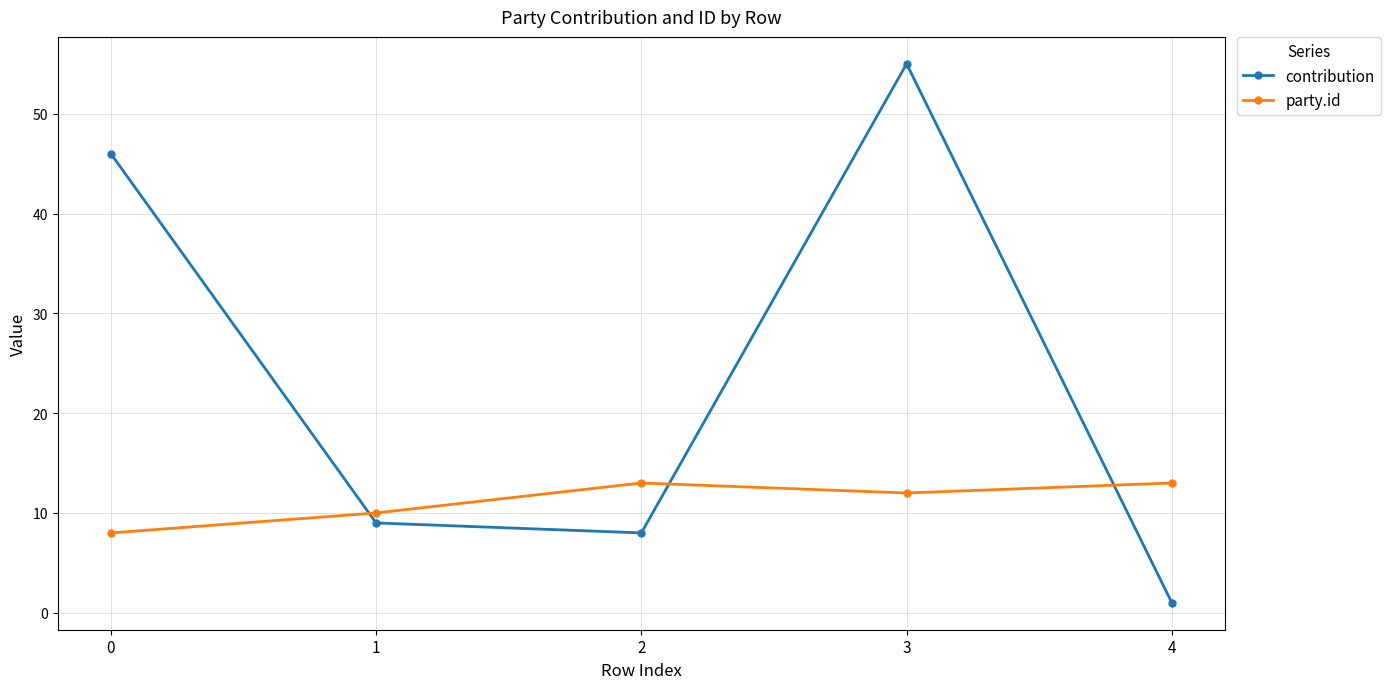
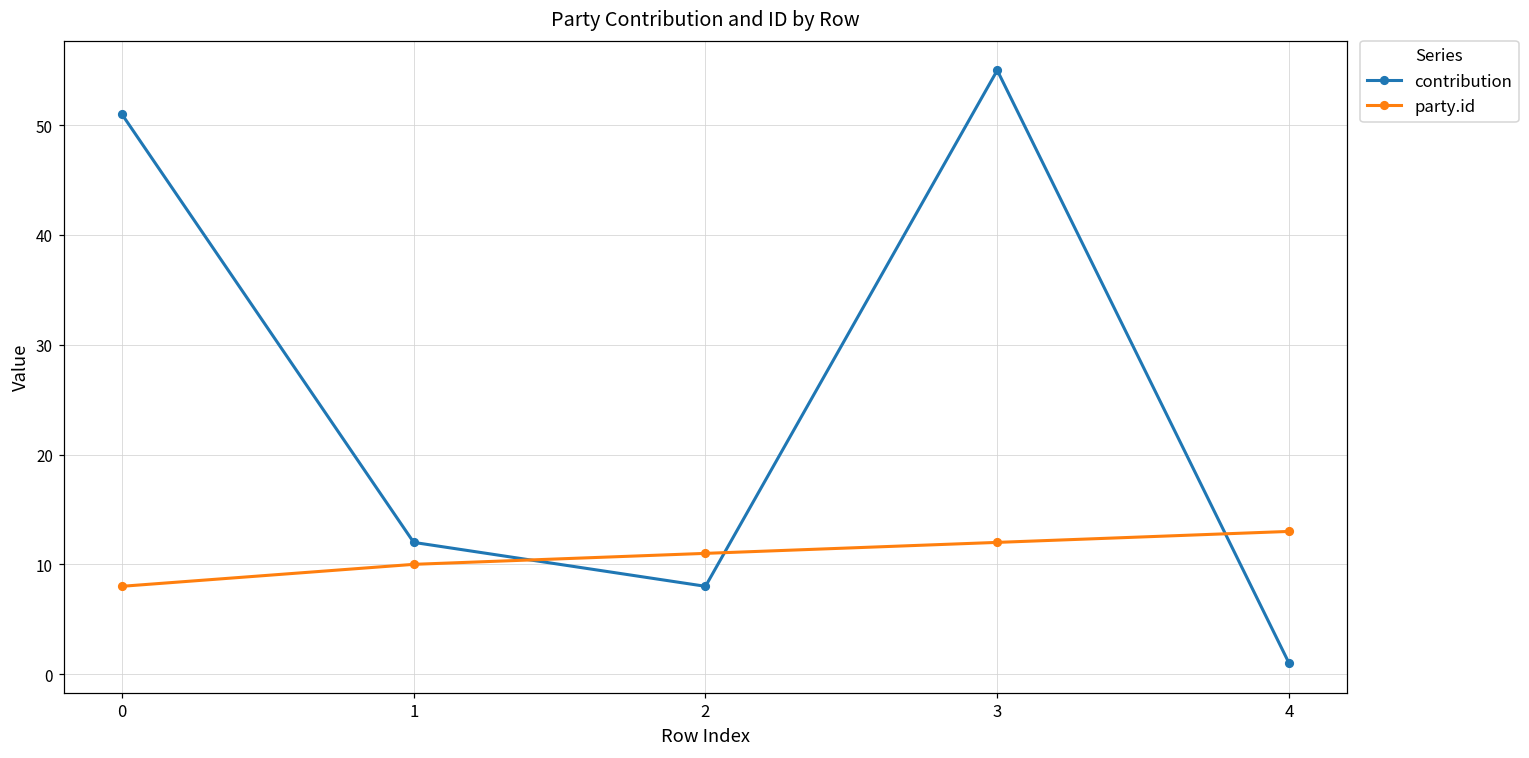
  {
    "contribution": {
-     "0": 46,
-     "1": 9,
+     "0": 51,
+     "1": 12,
      "2": 8,
      "3": 55,
      "4": 1
    },
    "party.id": {
      "0": 8,
      "1": 10,
-     "2": 13,
+     "2": 11,
      "3": 12,
      "4": 13
    }
  }
